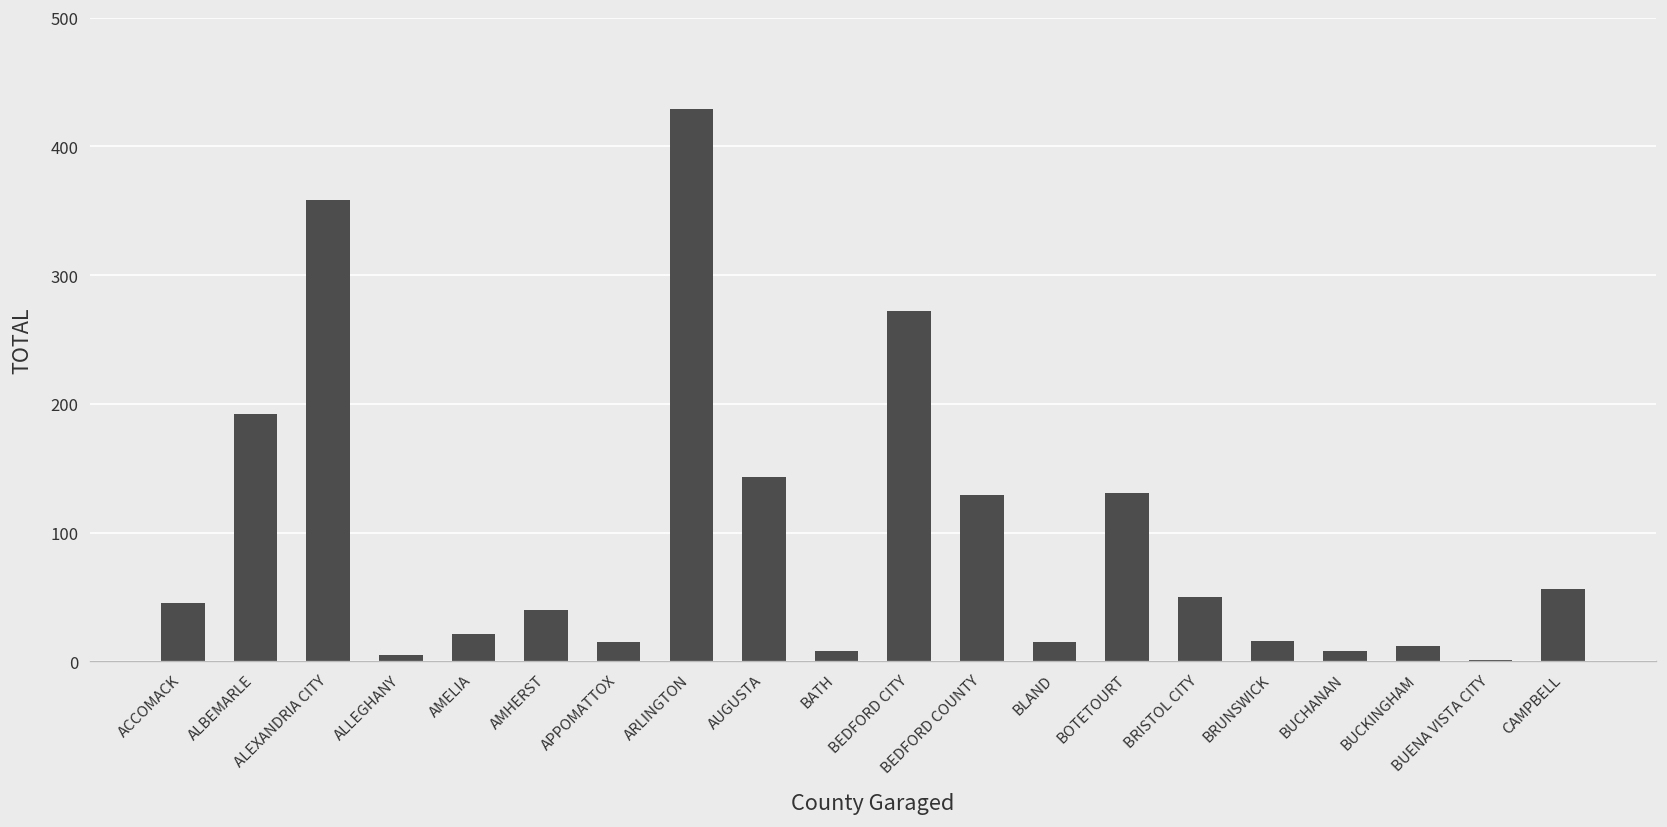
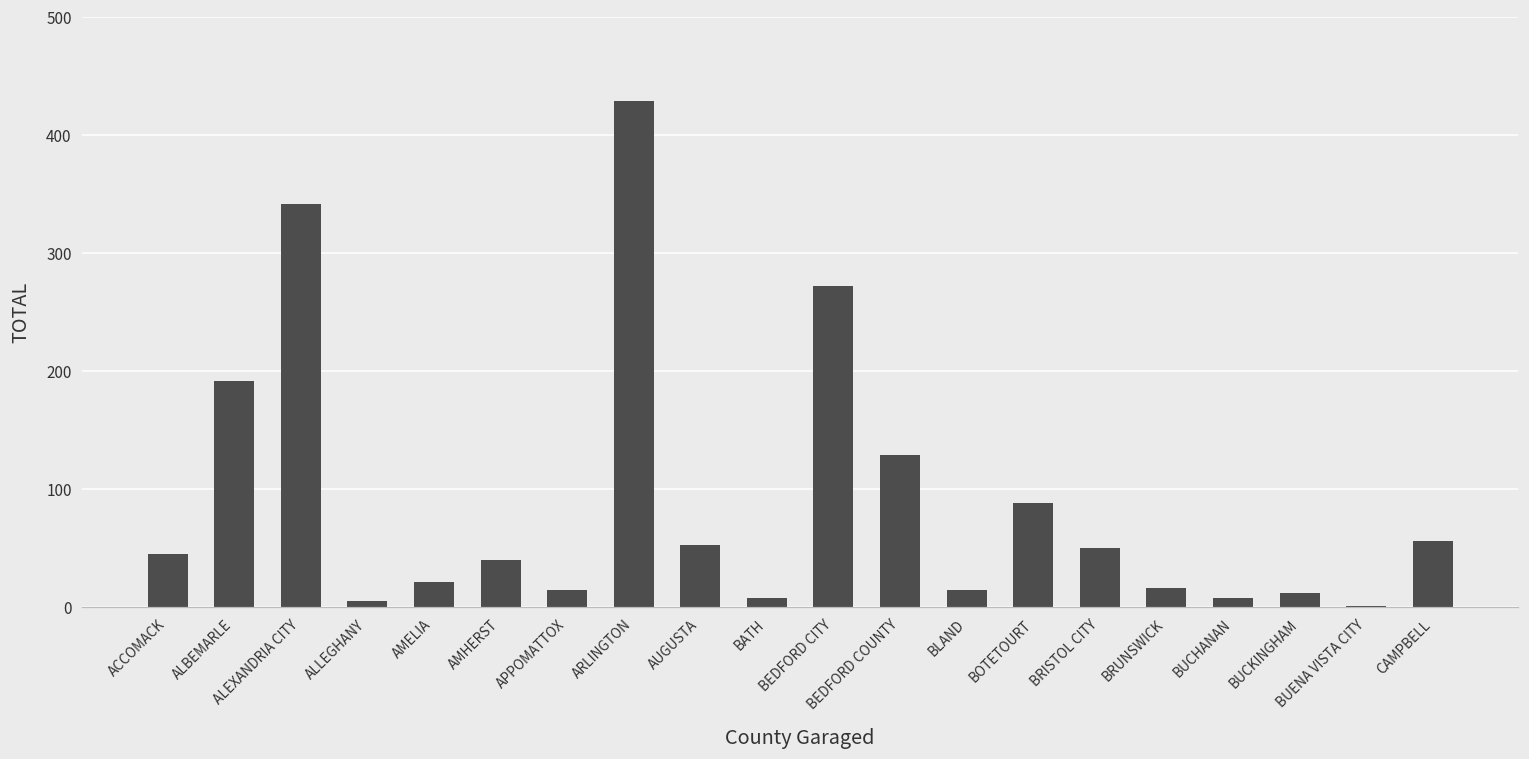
  {
    "ACCOMACK": 45,
    "ALBEMARLE": 192,
-   "ALEXANDRIA CITY": 358,
+   "ALEXANDRIA CITY": 342,
    "ALLEGHANY": 5,
    "AMELIA": 21,
    "AMHERST": 40,
    "APPOMATTOX": 15,
    "ARLINGTON": 429,
-   "AUGUSTA": 143,
+   "AUGUSTA": 53,
    "BATH": 8,
    "BEDFORD CITY": 272,
    "BEDFORD COUNTY": 129,
    "BLAND": 15,
-   "BOTETOURT": 131,
+   "BOTETOURT": 88,
    "BRISTOL CITY": 50,
    "BRUNSWICK": 16,
    "BUCHANAN": 8,
    "BUCKINGHAM": 12,
    "CAMPBELL": 56
  }
